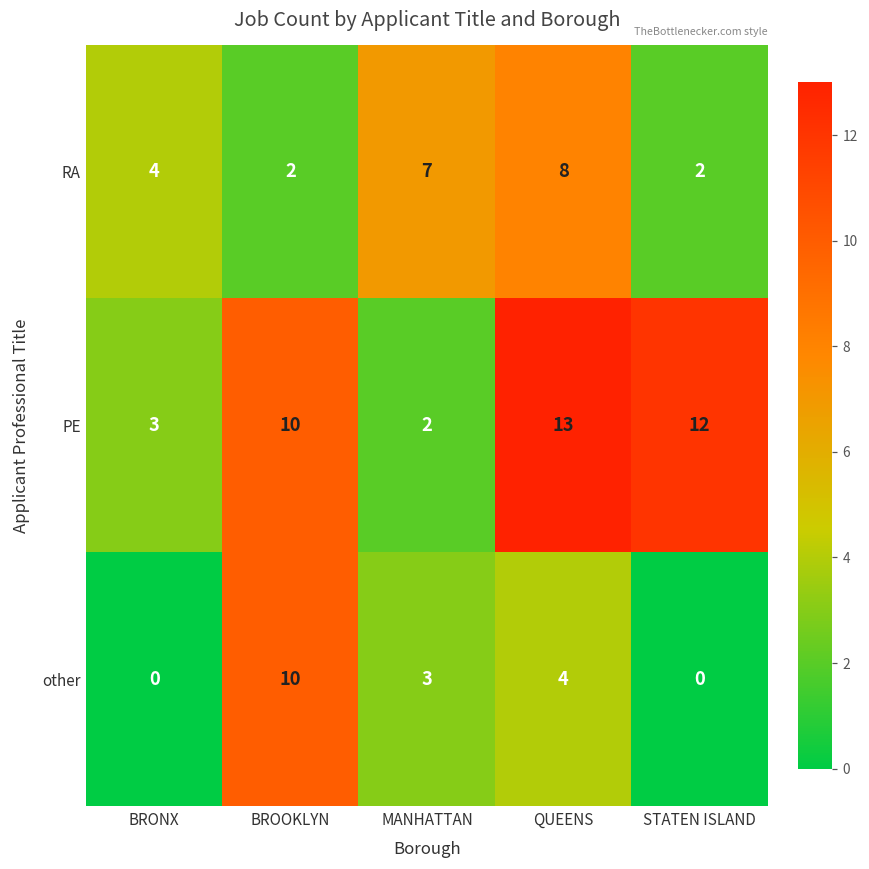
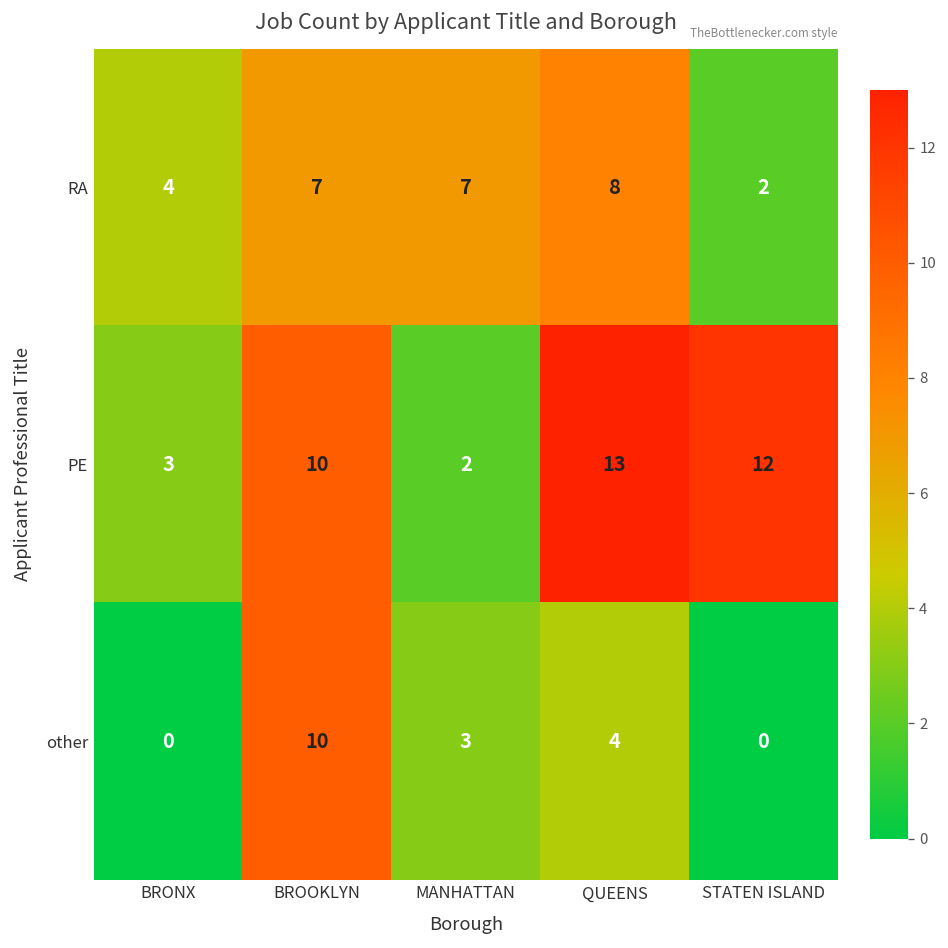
  {
    "RA": {
      "BRONX": 4,
-     "BROOKLYN": 2,
+     "BROOKLYN": 7,
      "MANHATTAN": 7,
      "QUEENS": 8,
      "STATEN ISLAND": 2
    },
    "PE": {
      "BRONX": 3,
      "BROOKLYN": 10,
      "MANHATTAN": 2,
      "QUEENS": 13,
      "STATEN ISLAND": 12
    },
    "other": {
      "BRONX": 0,
      "BROOKLYN": 10,
      "MANHATTAN": 3,
      "QUEENS": 4,
      "STATEN ISLAND": 0
    }
  }
